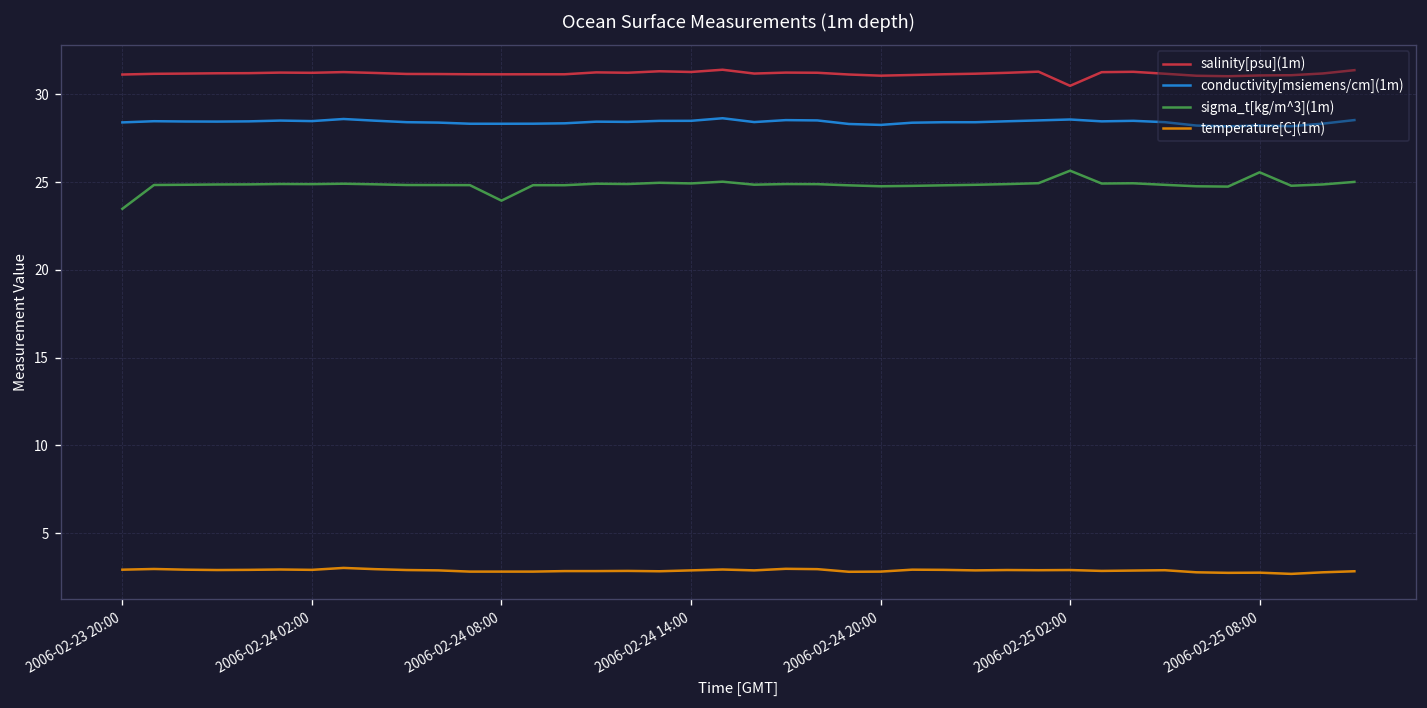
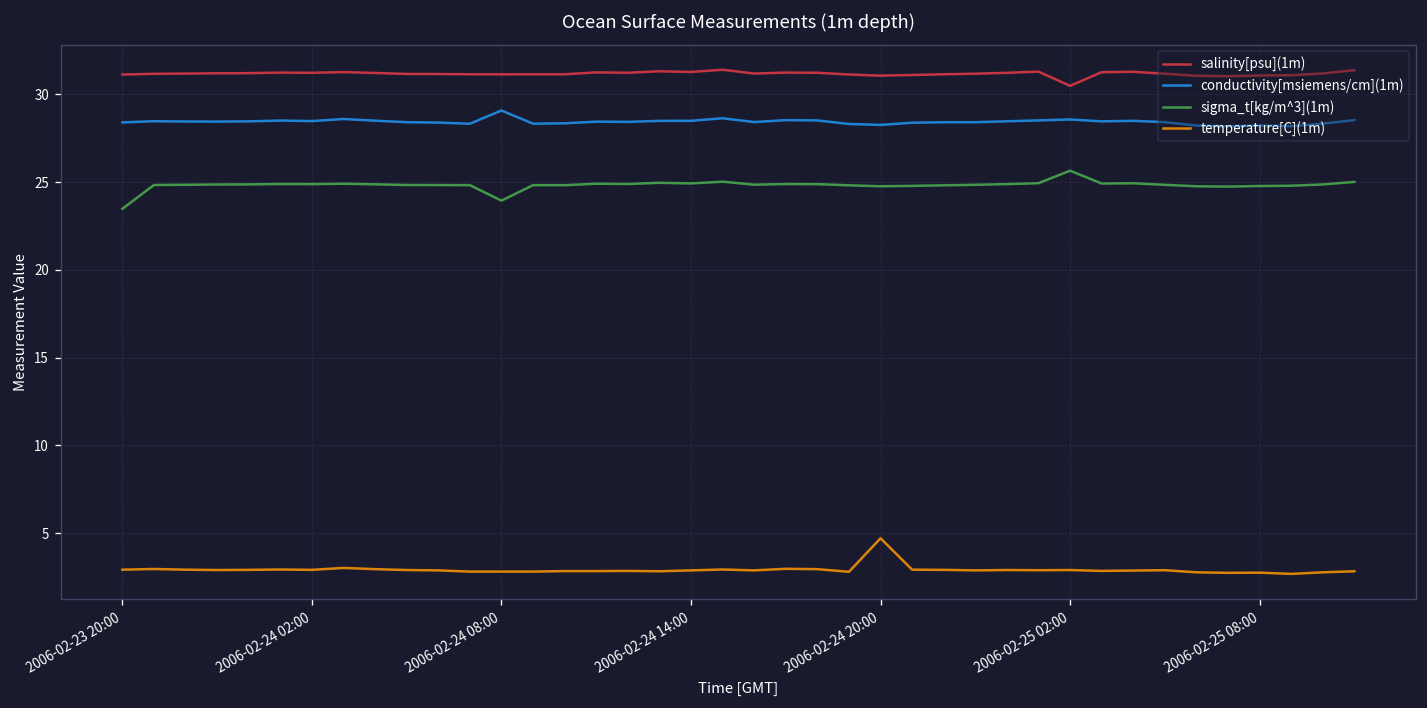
  {
    "salinity[psu](1m)": {
      "2006-02-23 20:00": 31.1,
      "2006-02-24 02:00": 31.2,
      "2006-02-24 08:00": 31.1,
      "2006-02-24 14:00": 31.3,
      "2006-02-24 20:00": 31.1,
      "2006-02-25 02:00": 30.5
    },
    "conductivity[msiemens/cm](1m)": {
      "2006-02-23 20:00": 28.4,
      "2006-02-24 02:00": 28.5,
-     "2006-02-24 08:00": 28.3,
+     "2006-02-24 08:00": 29.1,
      "2006-02-24 14:00": 28.5,
      "2006-02-24 20:00": 28.3,
      "2006-02-25 02:00": 28.6
    },
    "sigma_t[kg/m^3](1m)": {
      "2006-02-23 20:00": 23.5,
      "2006-02-24 02:00": 24.9,
      "2006-02-24 08:00": 23.9,
      "2006-02-24 14:00": 24.9,
      "2006-02-24 20:00": 24.8,
      "2006-02-25 02:00": 25.7,
-     "2006-02-25 08:00": 25.6
+     "2006-02-25 08:00": 24.8
    },
    "temperature[C](1m)": {
      "2006-02-23 20:00": 2.9,
      "2006-02-24 02:00": 2.9,
      "2006-02-24 08:00": 2.8,
      "2006-02-24 14:00": 2.9,
-     "2006-02-24 20:00": 2.8,
+     "2006-02-24 20:00": 4.7,
      "2006-02-25 02:00": 2.9,
      "2006-02-25 08:00": 2.7
    }
  }
